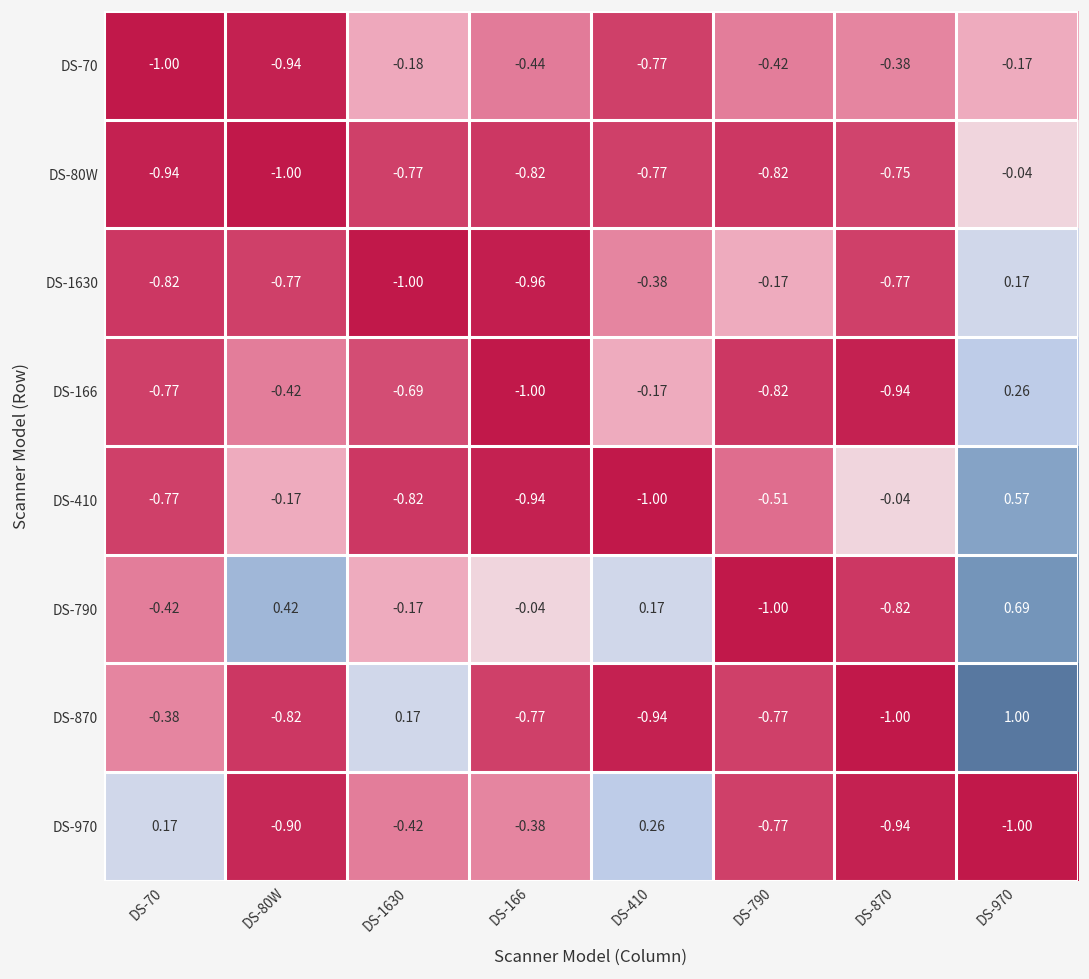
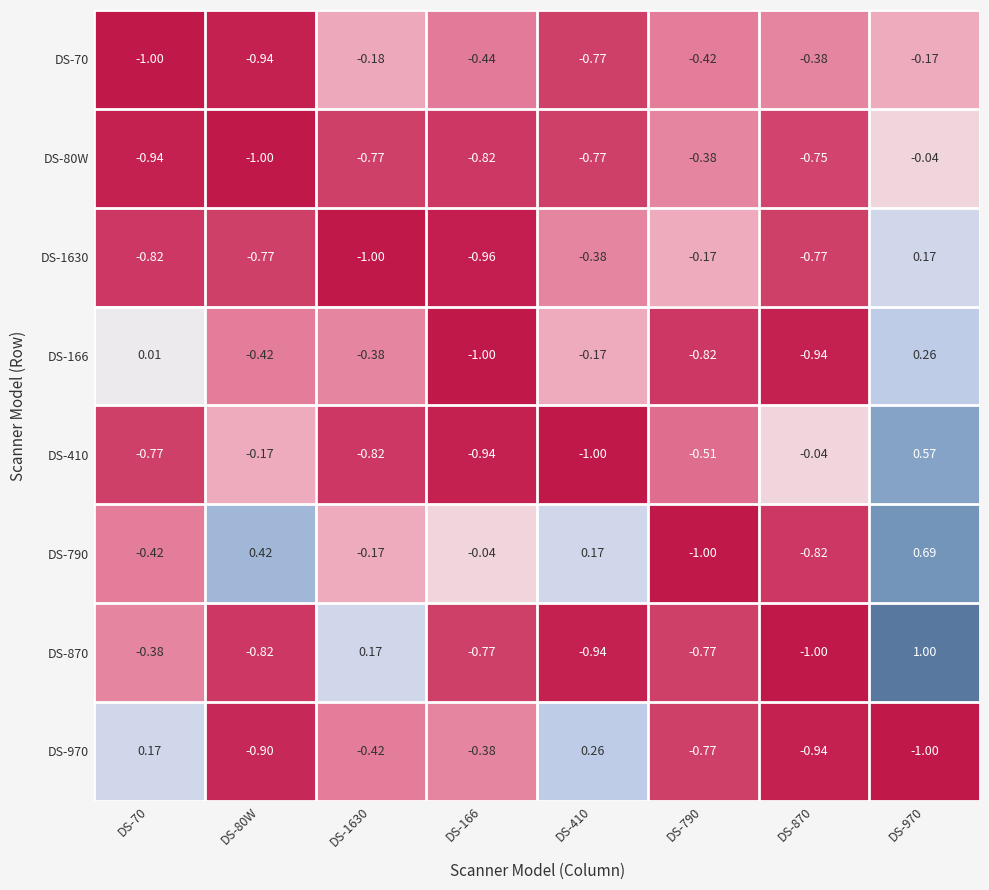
  {
    "DS-70": {
      "DS-70": -1.00,
      "DS-80W": -0.94,
      "DS-1630": -0.18,
      "DS-166": -0.44,
      "DS-410": -0.77,
      "DS-790": -0.42,
      "DS-870": -0.38,
      "DS-970": -0.17
    },
    "DS-80W": {
      "DS-70": -0.94,
      "DS-80W": -1.00,
      "DS-1630": -0.77,
      "DS-166": -0.82,
      "DS-410": -0.77,
-     "DS-790": -0.82,
+     "DS-790": -0.38,
      "DS-870": -0.75,
      "DS-970": -0.04
    },
    "DS-1630": {
      "DS-70": -0.82,
      "DS-80W": -0.77,
      "DS-1630": -1.00,
      "DS-166": -0.96,
      "DS-410": -0.38,
      "DS-790": -0.17,
      "DS-870": -0.77,
      "DS-970": 0.17
    },
    "DS-166": {
-     "DS-70": -0.77,
+     "DS-70": 0.01,
      "DS-80W": -0.42,
-     "DS-1630": -0.69,
+     "DS-1630": -0.38,
      "DS-166": -1.00,
      "DS-410": -0.17,
      "DS-790": -0.82,
      "DS-870": -0.94,
      "DS-970": 0.26
    },
    "DS-410": {
      "DS-70": -0.77,
      "DS-80W": -0.17,
      "DS-1630": -0.82,
      "DS-166": -0.94,
      "DS-410": -1.00,
      "DS-790": -0.51,
      "DS-870": -0.04,
      "DS-970": 0.57
    },
    "DS-790": {
      "DS-70": -0.42,
      "DS-80W": 0.42,
      "DS-1630": -0.17,
      "DS-166": -0.04,
      "DS-410": 0.17,
      "DS-790": -1.00,
      "DS-870": -0.82,
      "DS-970": 0.69
    },
    "DS-870": {
      "DS-70": -0.38,
      "DS-80W": -0.82,
      "DS-1630": 0.17,
      "DS-166": -0.77,
      "DS-410": -0.94,
      "DS-790": -0.77,
      "DS-870": -1.00,
      "DS-970": 1.00
    },
    "DS-970": {
      "DS-70": 0.17,
      "DS-80W": -0.90,
      "DS-1630": -0.42,
      "DS-166": -0.38,
      "DS-410": 0.26,
      "DS-790": -0.77,
      "DS-870": -0.94,
      "DS-970": -1.00
    }
  }
